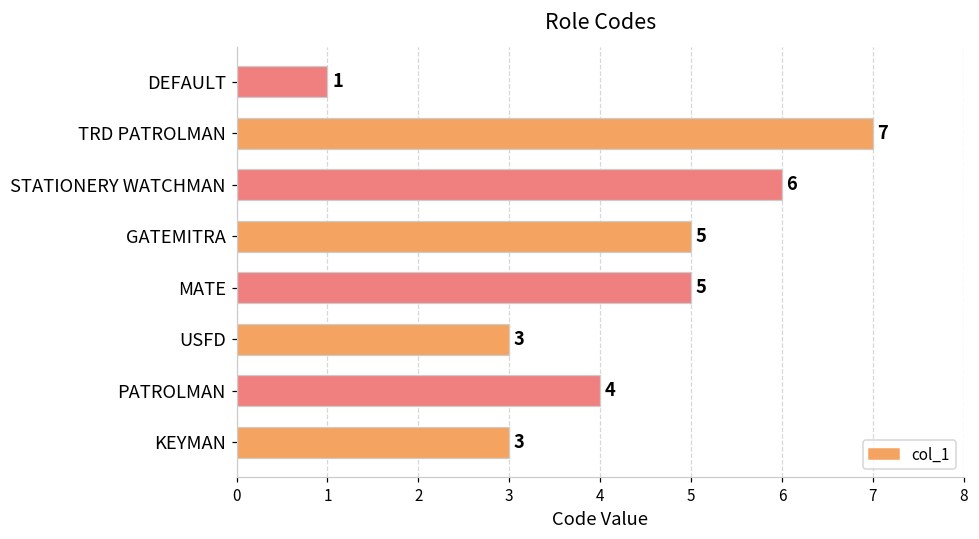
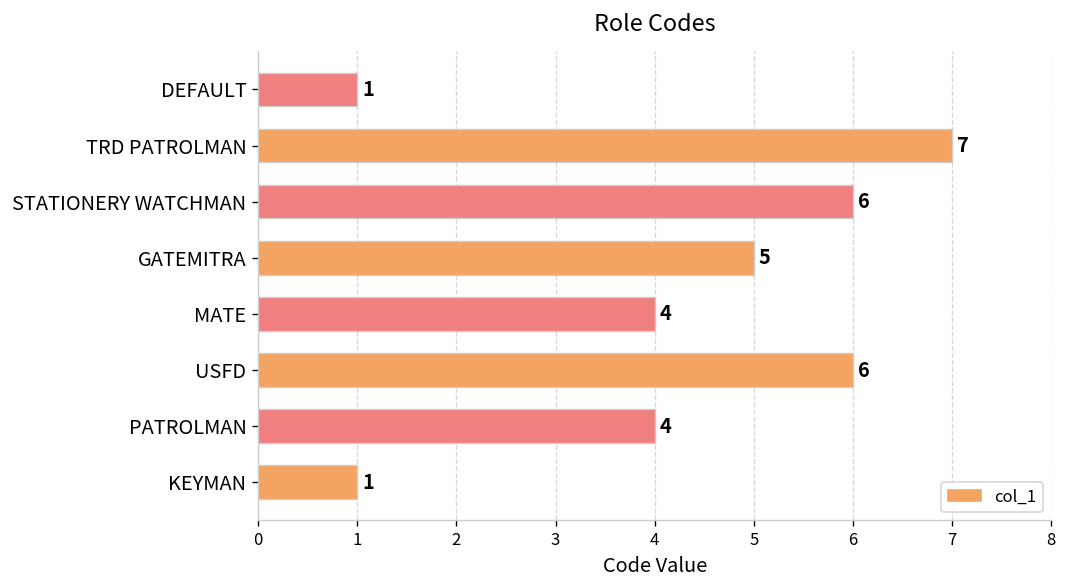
  {
    "DEFAULT": 1,
    "TRD PATROLMAN": 7,
    "STATIONERY WATCHMAN": 6,
    "GATEMITRA": 5,
-   "MATE": 5,
-   "USFD": 3,
+   "MATE": 4,
+   "USFD": 6,
    "PATROLMAN": 4,
-   "KEYMAN": 3
+   "KEYMAN": 1
  }
